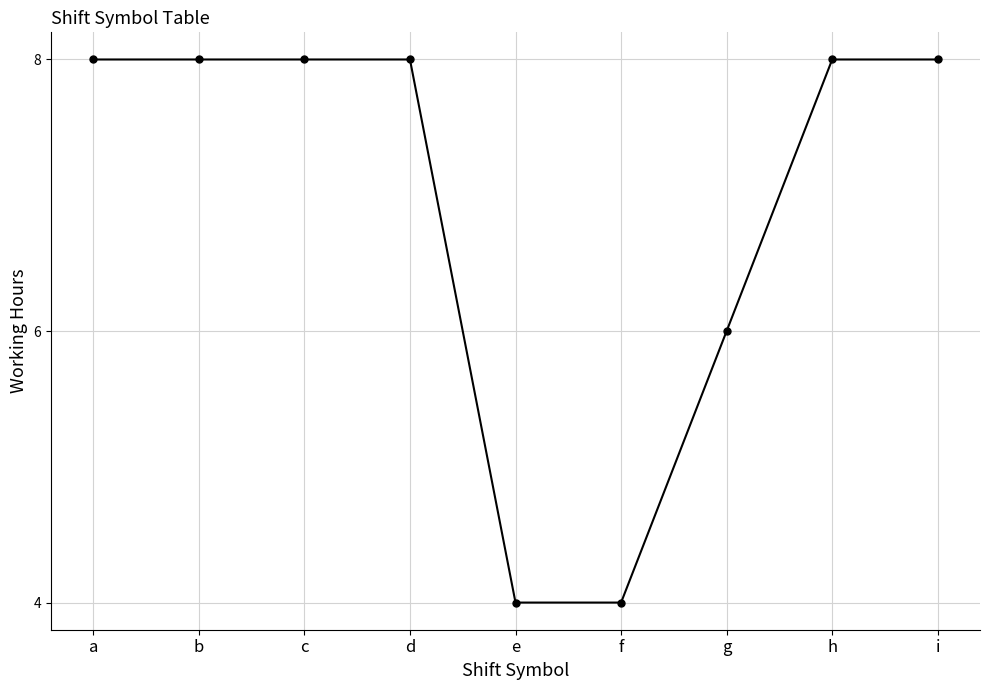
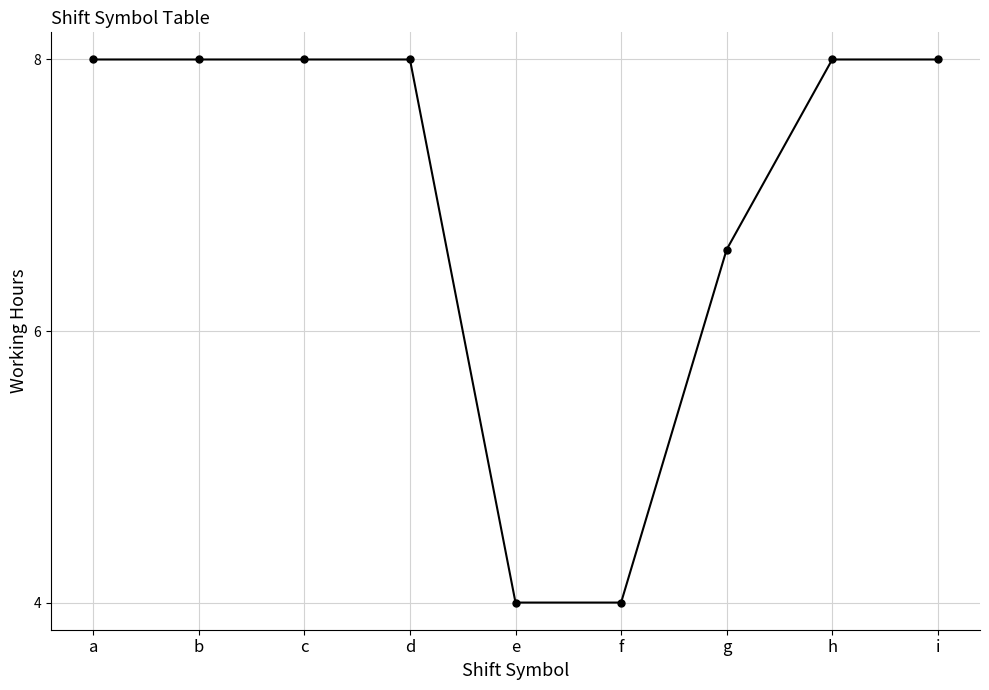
  {
    "a": 8.0,
    "b": 8.0,
    "c": 8.0,
    "d": 8.0,
    "e": 4.0,
    "f": 4.0,
-   "g": 6.0,
+   "g": 6.6,
    "h": 8.0,
    "i": 8.0
  }
